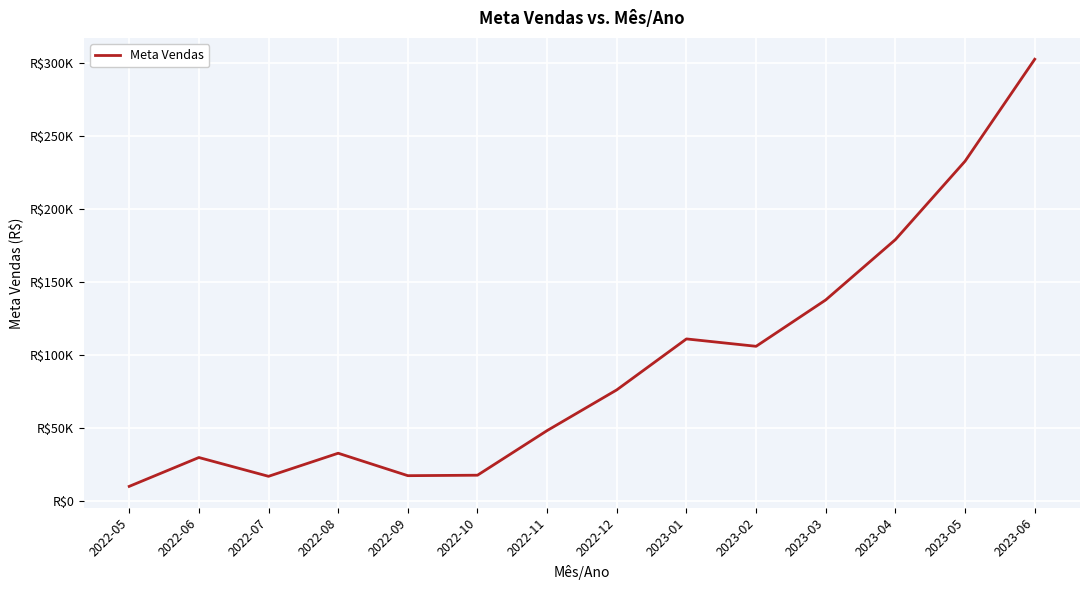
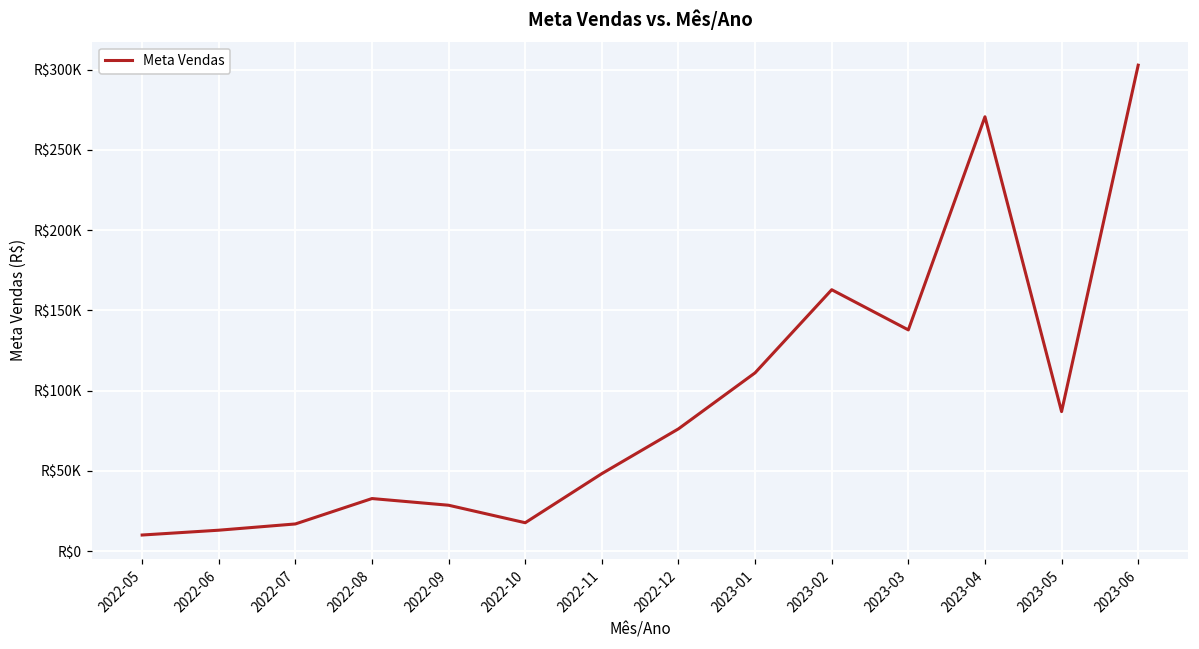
  {
    "2022-05": "R$10000",
-   "2022-06": "R$30000",
+   "2022-06": "R$13000",
    "2022-07": "R$17000",
    "2022-08": "R$33000",
-   "2022-09": "R$17000",
+   "2022-09": "R$29000",
    "2022-10": "R$18000",
    "2022-11": "R$48000",
    "2022-12": "R$76000",
    "2023-01": "R$111000",
-   "2023-02": "R$106000",
+   "2023-02": "R$163000",
    "2023-03": "R$138000",
-   "2023-04": "R$179000",
-   "2023-05": "R$233000",
+   "2023-04": "R$271000",
+   "2023-05": "R$87000",
    "2023-06": "R$303000"
  }
